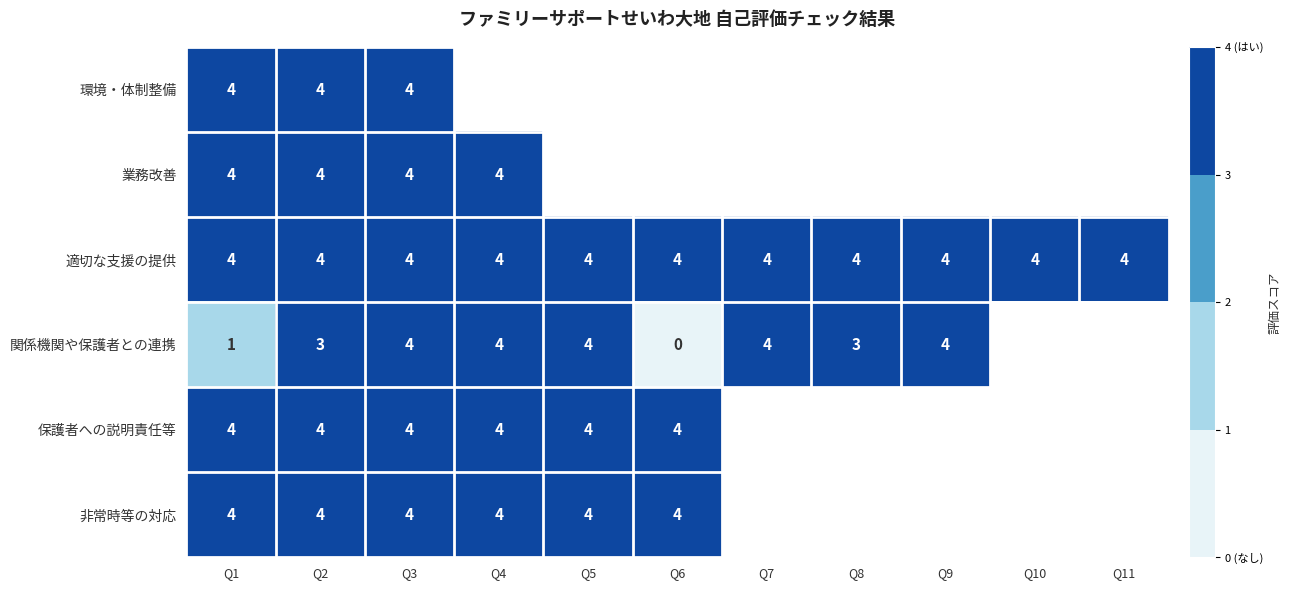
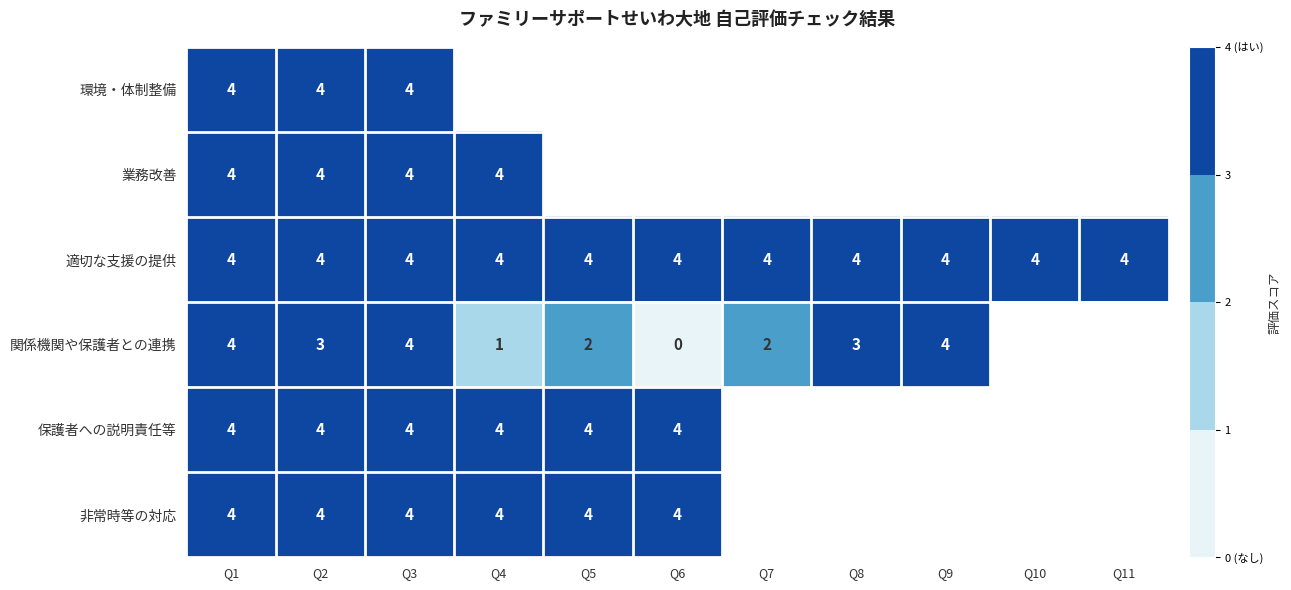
  {
    "環境・体制整備": {
      "Q1": 4,
      "Q2": 4,
      "Q3": 4
    },
    "業務改善": {
      "Q1": 4,
      "Q2": 4,
      "Q3": 4,
      "Q4": 4
    },
    "適切な支援の提供": {
      "Q1": 4,
      "Q2": 4,
      "Q3": 4,
      "Q4": 4,
      "Q5": 4,
      "Q6": 4,
      "Q7": 4,
      "Q8": 4,
      "Q9": 4,
      "Q10": 4,
      "Q11": 4
    },
    "関係機関や保護者との連携": {
-     "Q1": 1,
+     "Q1": 4,
      "Q2": 3,
      "Q3": 4,
-     "Q4": 4,
-     "Q5": 4,
+     "Q4": 1,
+     "Q5": 2,
      "Q6": 0,
-     "Q7": 4,
+     "Q7": 2,
      "Q8": 3,
      "Q9": 4
    },
    "保護者への説明責任等": {
      "Q1": 4,
      "Q2": 4,
      "Q3": 4,
      "Q4": 4,
      "Q5": 4,
      "Q6": 4
    },
    "非常時等の対応": {
      "Q1": 4,
      "Q2": 4,
      "Q3": 4,
      "Q4": 4,
      "Q5": 4,
      "Q6": 4
    }
  }
